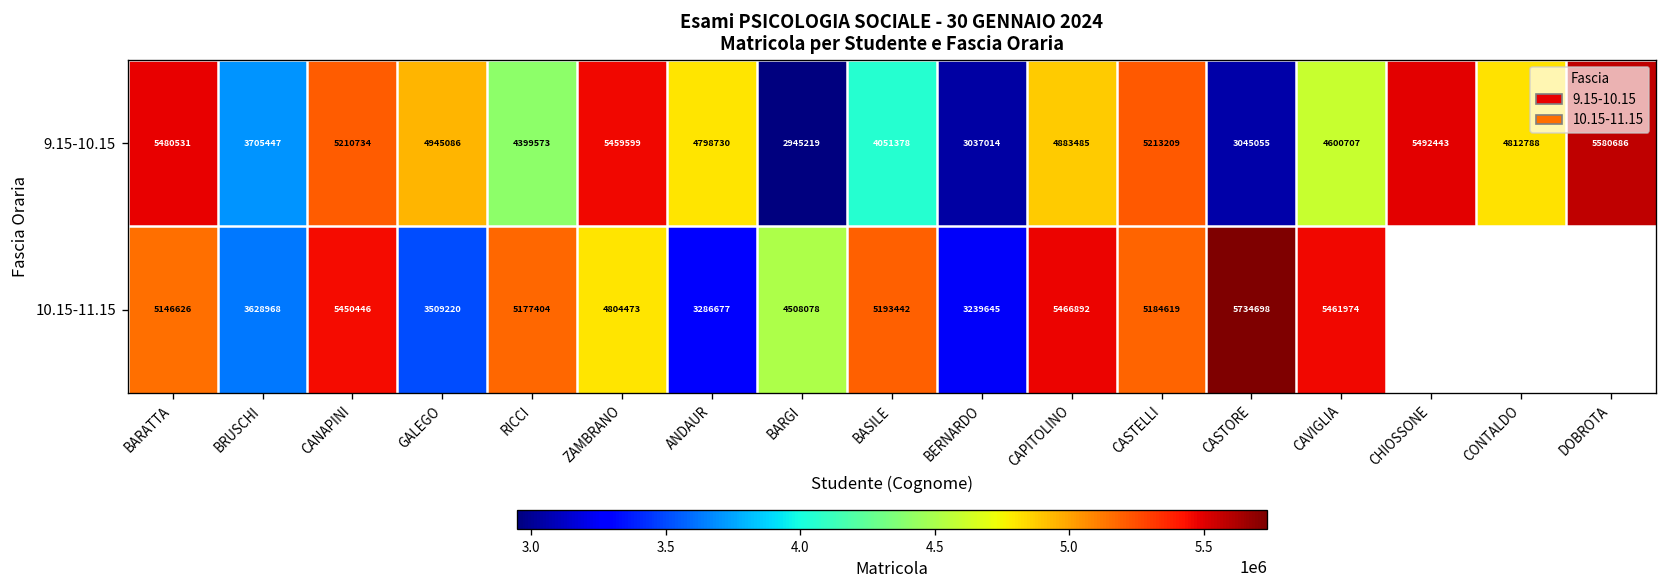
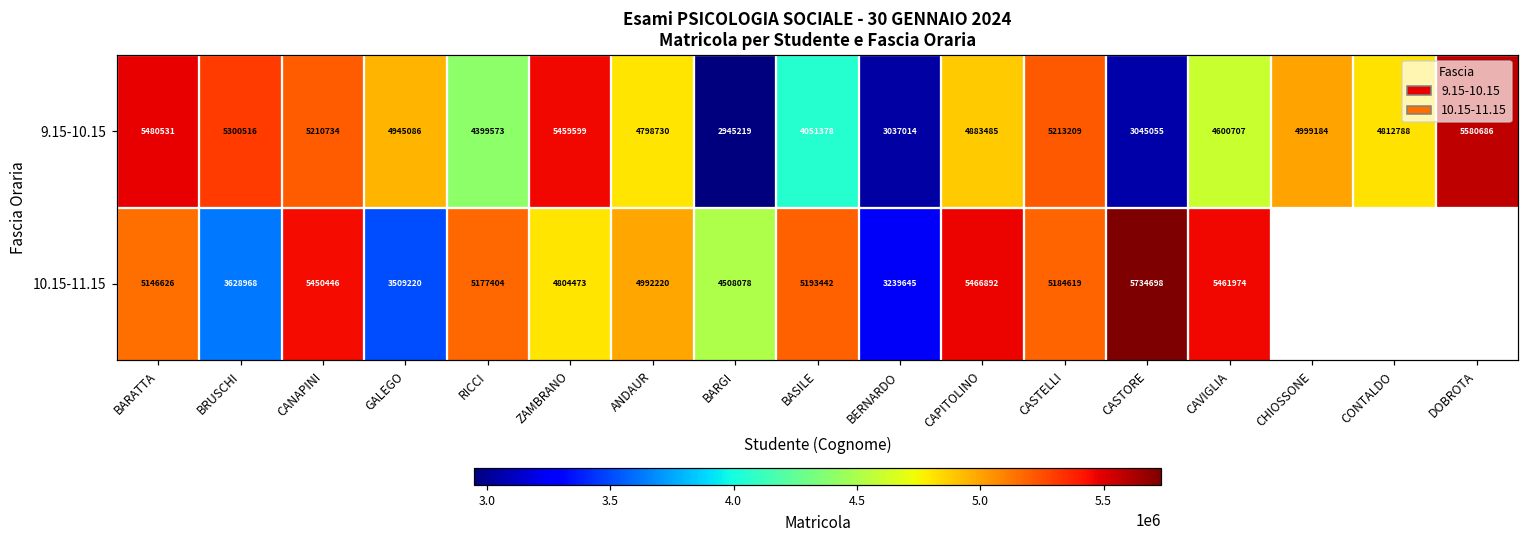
  {
    "9.15-10.15": {
      "BARATTA": 5480531,
-     "BRUSCHI": 3705447,
+     "BRUSCHI": 5300516,
      "CANAPINI": 5210734,
      "GALEGO": 4945086,
      "RICCI": 4399573,
      "ZAMBRANO": 5459599,
      "ANDAUR": 4798730,
      "BARGI": 2945219,
      "BASILE": 4051378,
      "BERNARDO": 3037014,
      "CAPITOLINO": 4883485,
      "CASTELLI": 5213209,
      "CASTORE": 3045055,
      "CAVIGLIA": 4600707,
-     "CHIOSSONE": 5492443,
+     "CHIOSSONE": 4999184,
      "CONTALDO": 4812788,
      "DOBROTA": 5580686
    },
    "10.15-11.15": {
      "BARATTA": 5146626,
      "BRUSCHI": 3628968,
      "CANAPINI": 5450446,
      "GALEGO": 3509220,
      "RICCI": 5177404,
      "ZAMBRANO": 4804473,
-     "ANDAUR": 3286677,
+     "ANDAUR": 4992220,
      "BARGI": 4508078,
      "BASILE": 5193442,
      "BERNARDO": 3239645,
      "CAPITOLINO": 5466892,
      "CASTELLI": 5184619,
      "CASTORE": 5734698,
      "CAVIGLIA": 5461974
    }
  }
